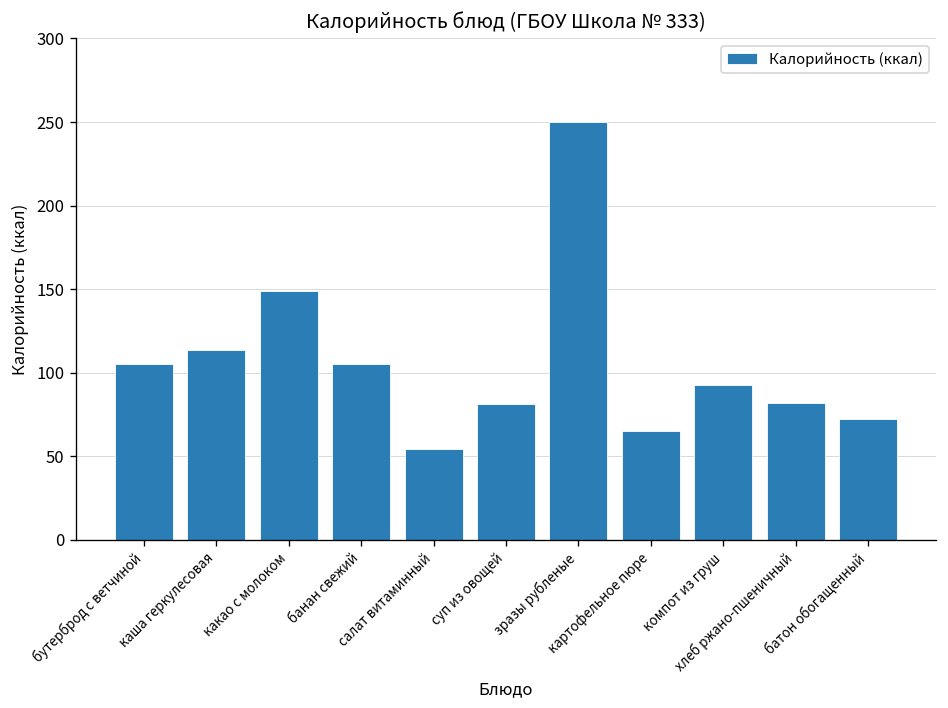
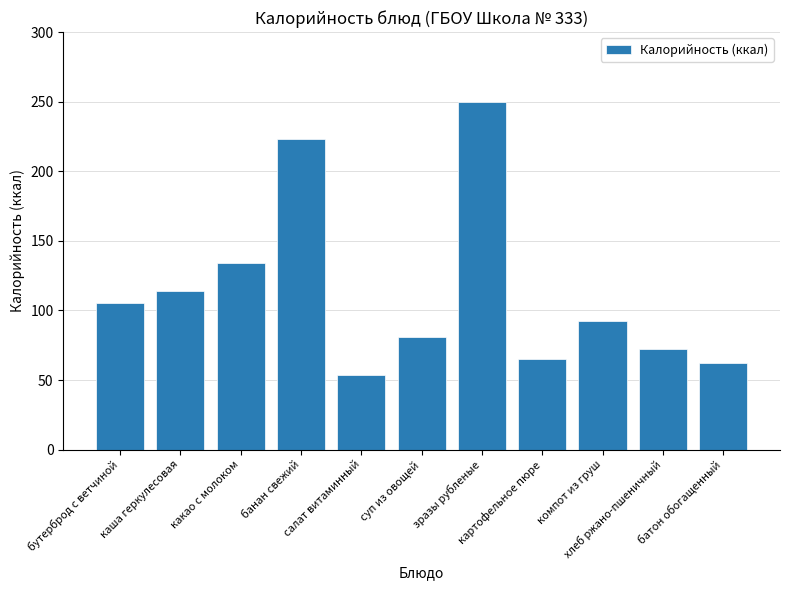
  {
    "бутерброд с ветчиной": 105,
    "каша геркулесовая": 114,
-   "какао с молоком": 149,
-   "банан свежий": 105,
+   "какао с молоком": 134,
+   "банан свежий": 223,
    "салат витаминный": 54,
    "суп из овощей": 81,
    "зразы рубленые": 250,
    "картофельное пюре": 65,
    "компот из груш": 93,
-   "хлеб ржано-пшеничный": 82,
-   "батон обогащенный": 72
+   "хлеб ржано-пшеничный": 72,
+   "батон обогащенный": 63
  }
